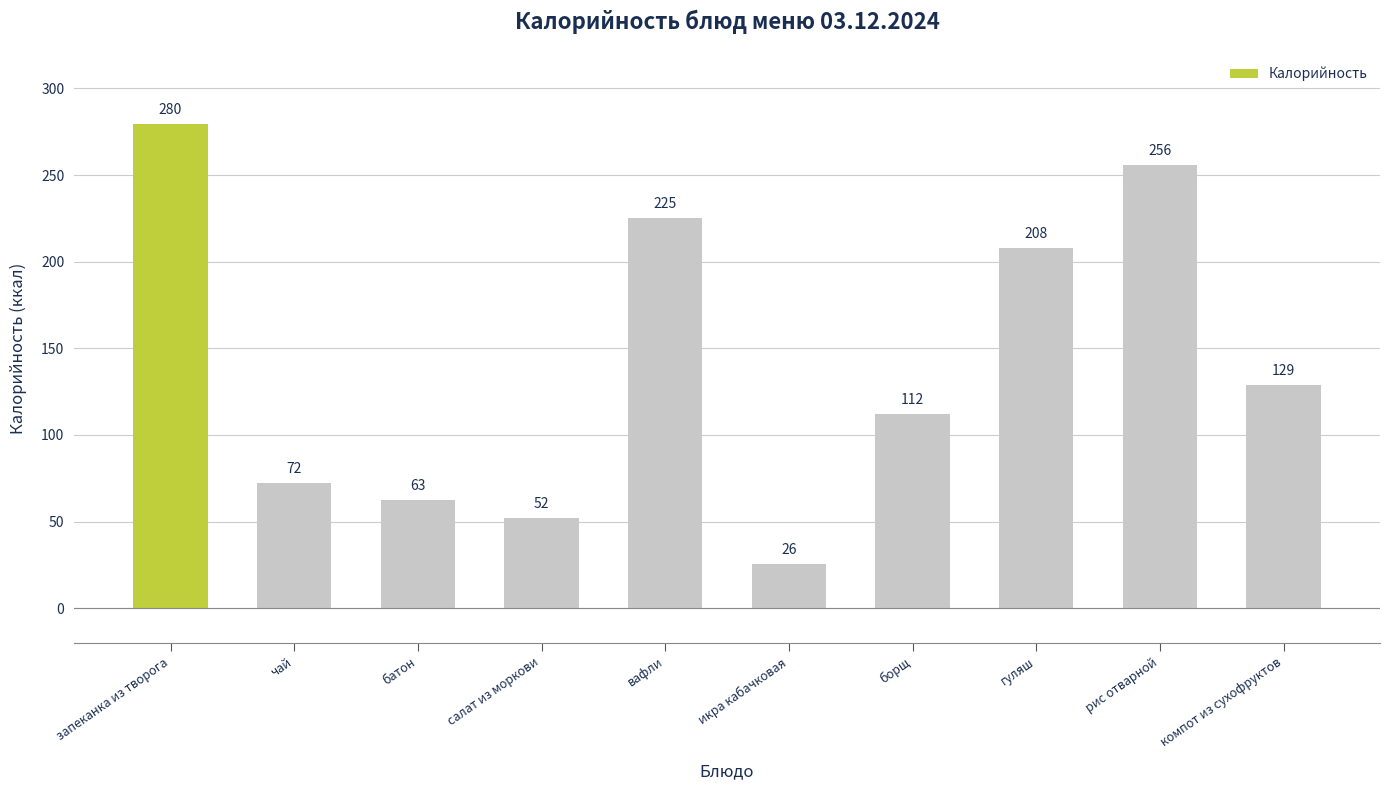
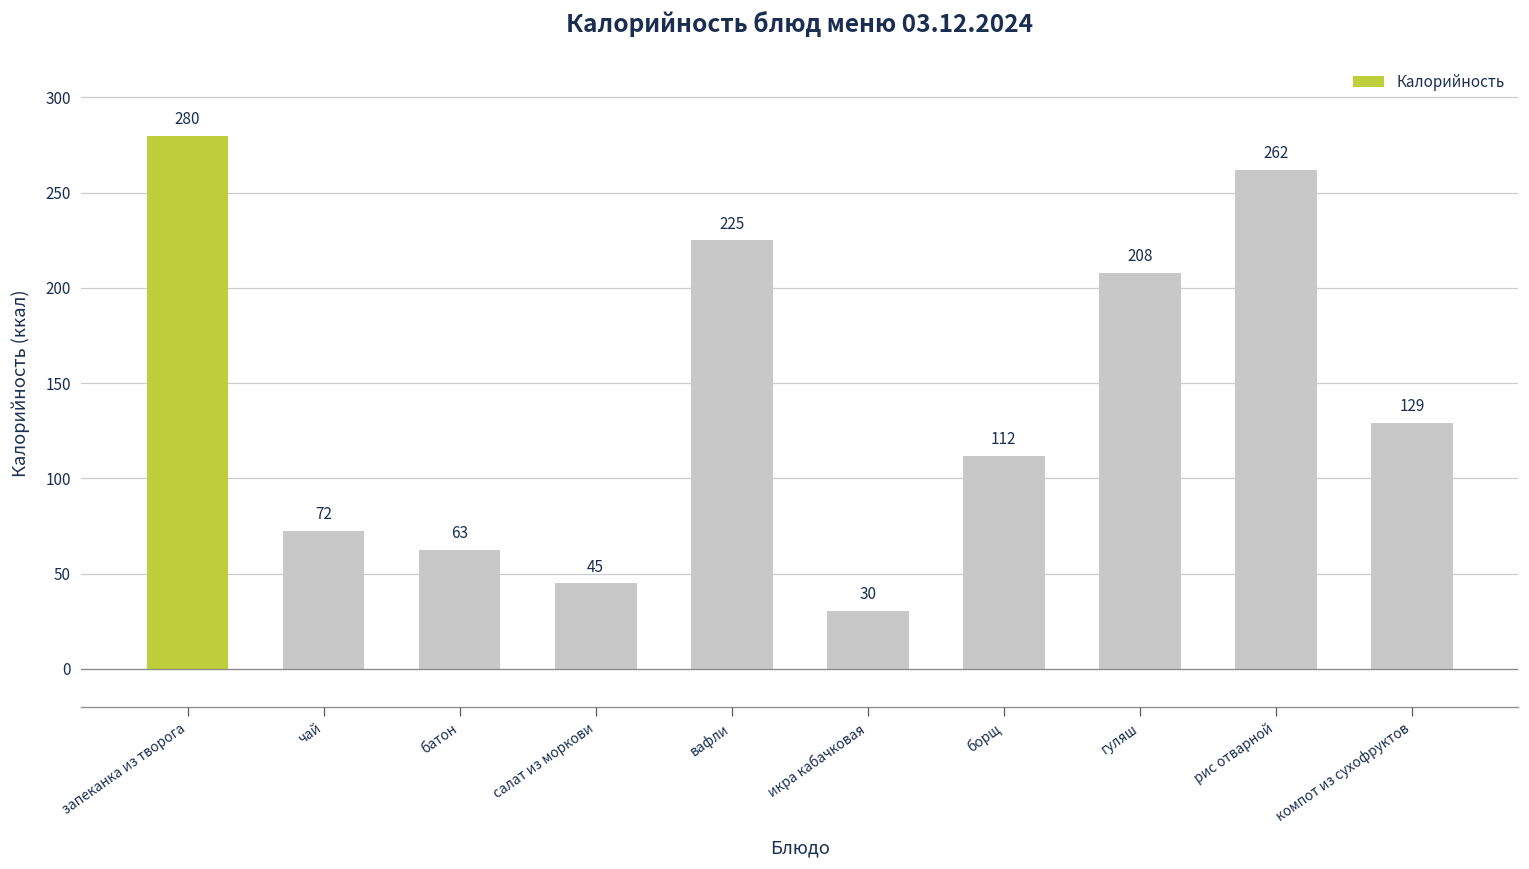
  {
    "запеканка из творога": 280,
    "чай": 72,
    "батон": 63,
-   "салат из моркови": 52,
+   "салат из моркови": 45,
    "вафли": 225,
-   "икра кабачковая": 26,
+   "икра кабачковая": 30,
    "борщ": 112,
    "гуляш": 208,
-   "рис отварной": 256,
+   "рис отварной": 262,
    "компот из сухофруктов": 129
  }
